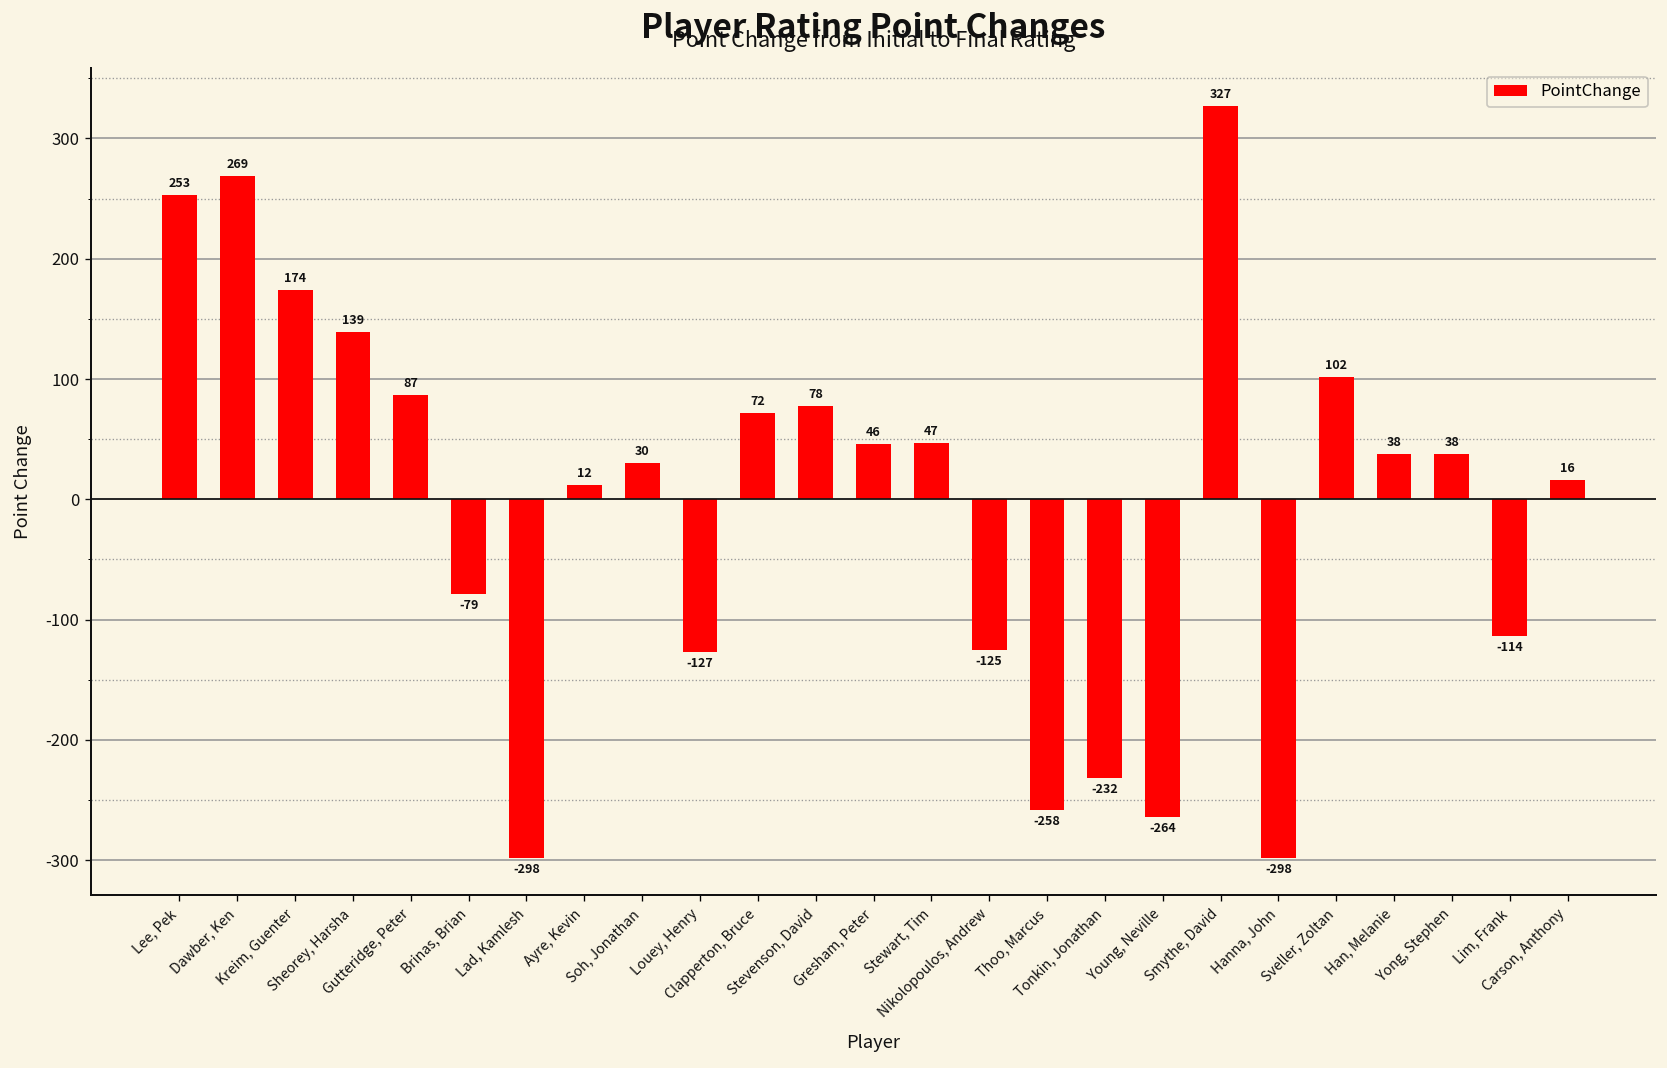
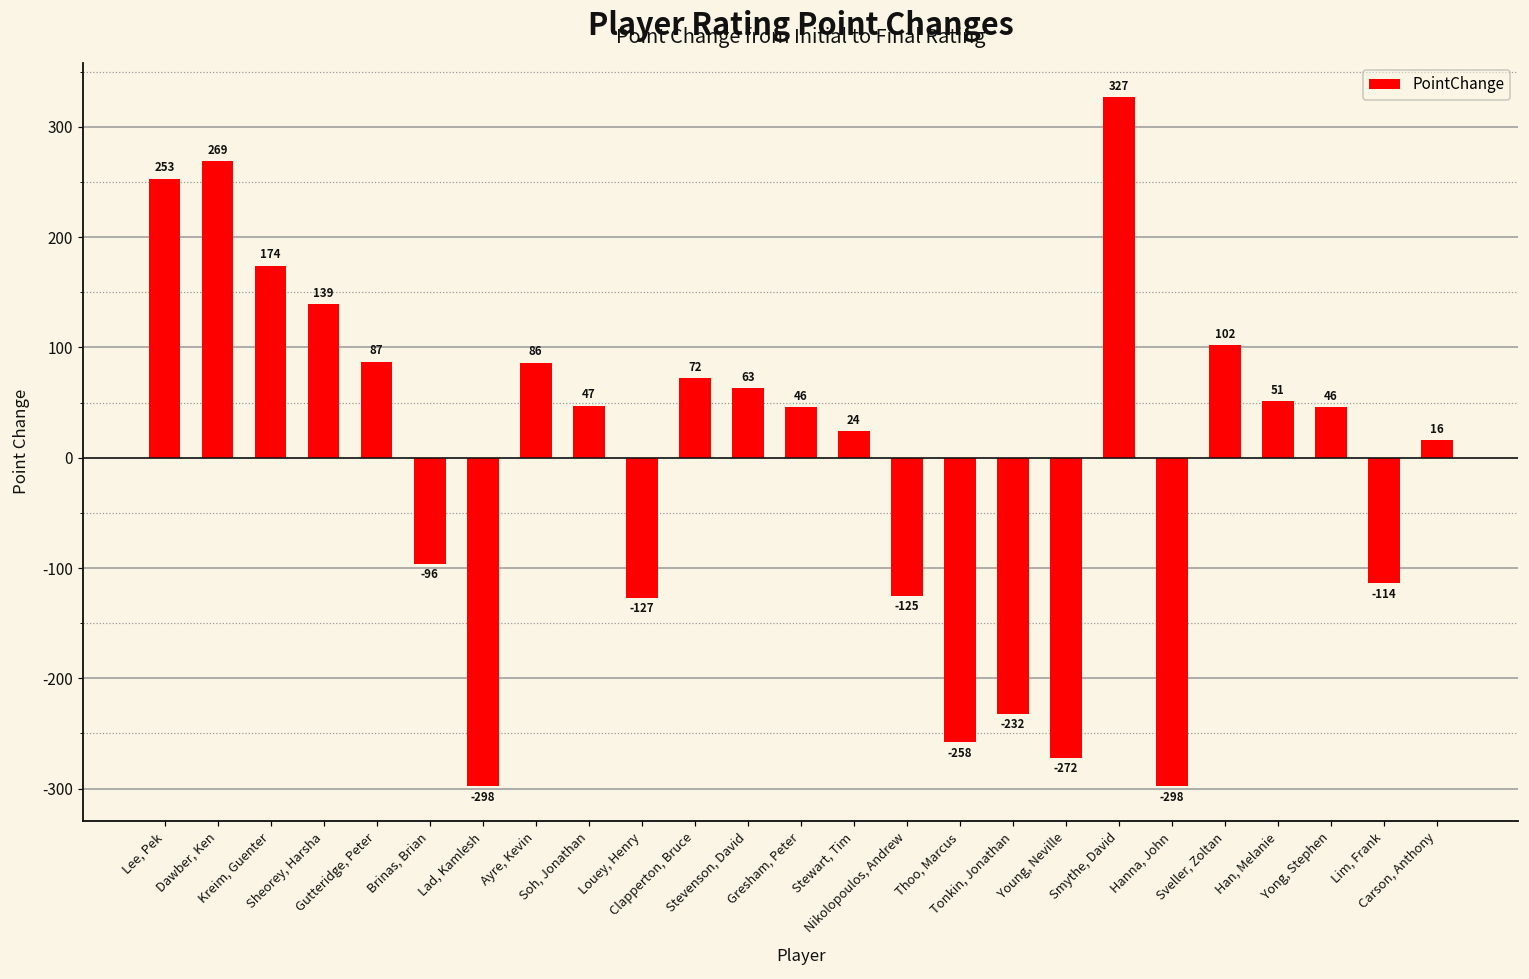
  {
    "Lee, Pek": 253,
    "Dawber, Ken": 269,
    "Kreim, Guenter": 174,
    "Sheorey, Harsha": 139,
    "Gutteridge, Peter": 87,
-   "Brinas, Brian": -79,
+   "Brinas, Brian": -96,
    "Lad, Kamlesh": -298,
-   "Ayre, Kevin": 12,
-   "Soh, Jonathan": 30,
+   "Ayre, Kevin": 86,
+   "Soh, Jonathan": 47,
    "Louey, Henry": -127,
    "Clapperton, Bruce": 72,
-   "Stevenson, David": 78,
+   "Stevenson, David": 63,
    "Gresham, Peter": 46,
-   "Stewart, Tim": 47,
+   "Stewart, Tim": 24,
    "Nikolopoulos, Andrew": -125,
    "Thoo, Marcus": -258,
    "Tonkin, Jonathan": -232,
-   "Young, Neville": -264,
+   "Young, Neville": -272,
    "Smythe, David": 327,
    "Hanna, John": -298,
    "Sveller, Zoltan": 102,
-   "Han, Melanie": 38,
-   "Yong, Stephen": 38,
+   "Han, Melanie": 51,
+   "Yong, Stephen": 46,
    "Lim, Frank": -114,
    "Carson, Anthony": 16
  }
